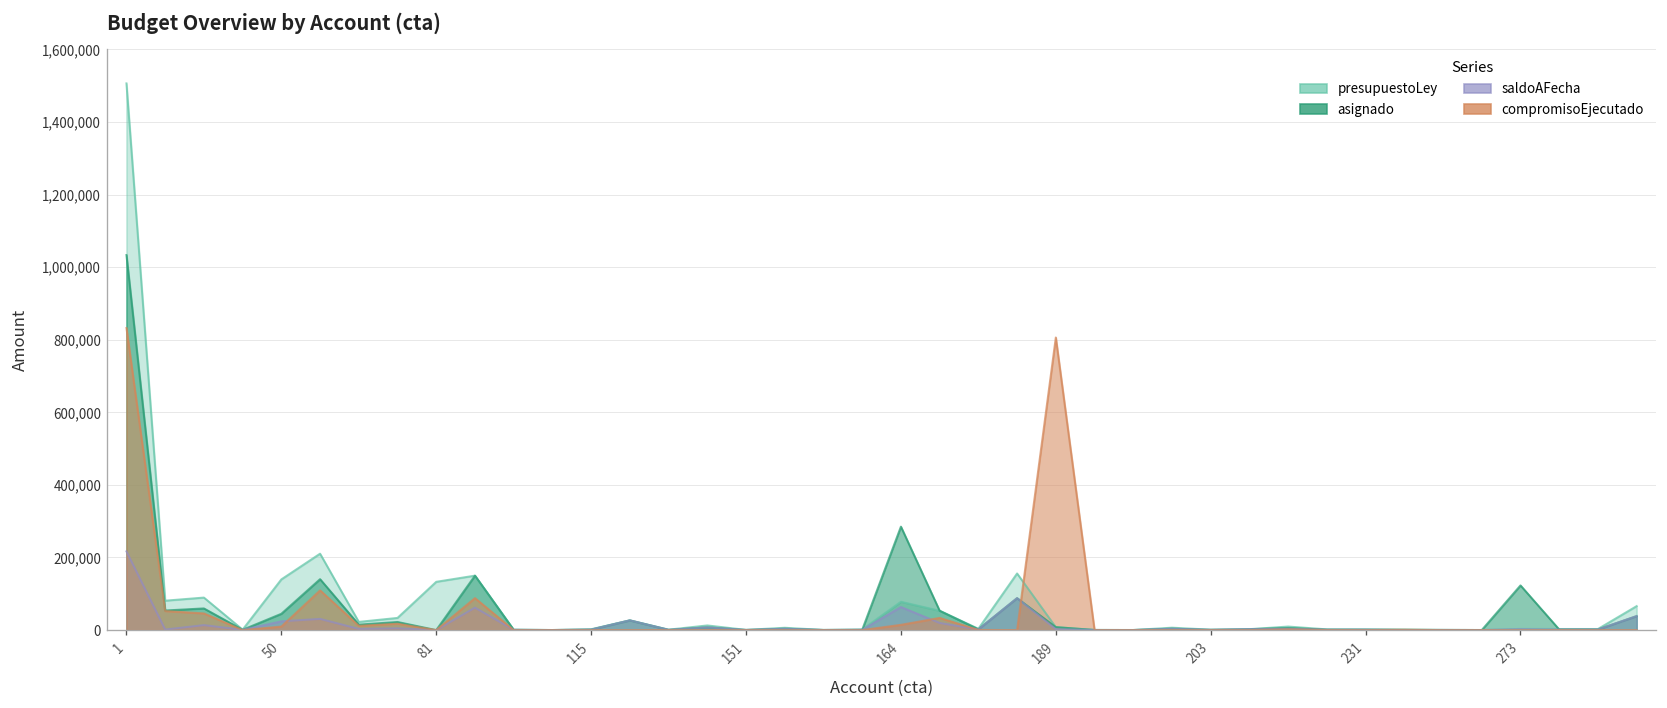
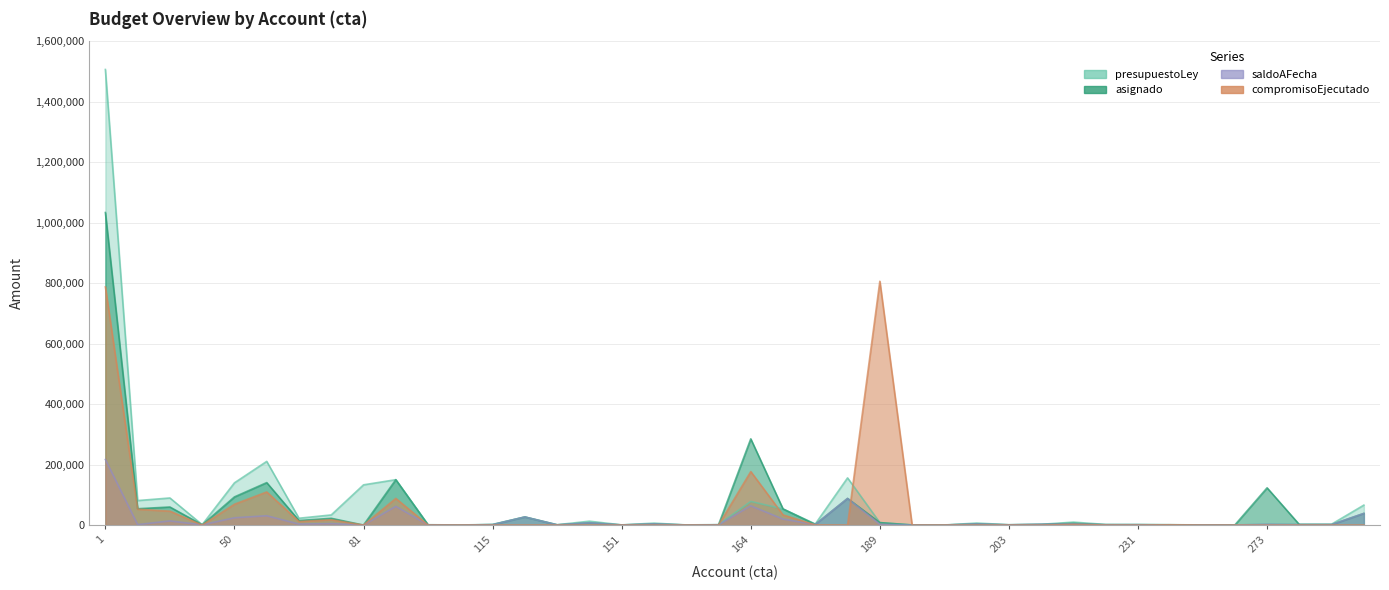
  {
    "asignado": {
      "1": "1,030,000",
-     "50": "40,000",
+     "50": "90,000",
      "164": "290,000",
      "273": "120,000"
    },
    "compromisoEjecutado": {
-     "1": "830,000",
-     "50": "10,000",
-     "164": "10,000",
+     "1": "790,000",
+     "50": "70,000",
+     "164": "180,000",
      "189": "810,000"
    }
  }
